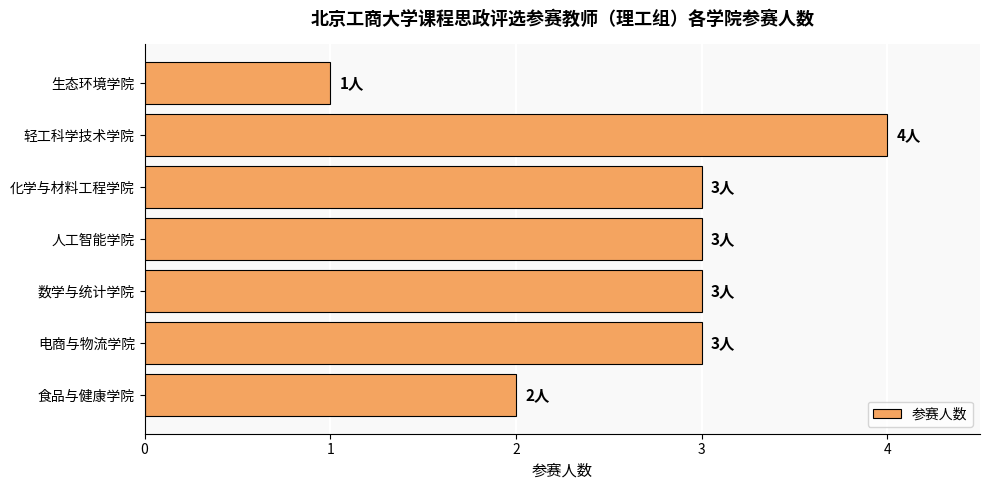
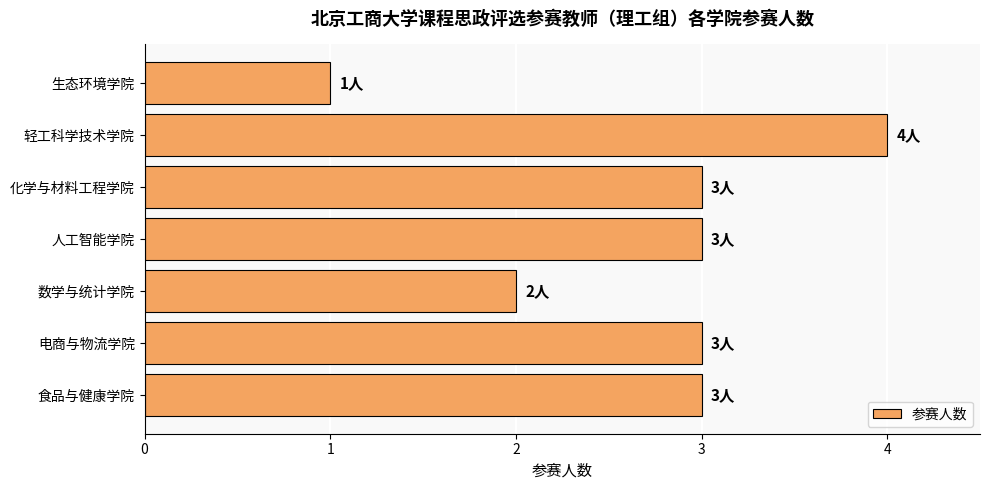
  {
    "生态环境学院": "1人",
    "轻工科学技术学院": "4人",
    "化学与材料工程学院": "3人",
    "人工智能学院": "3人",
-   "数学与统计学院": "3人",
+   "数学与统计学院": "2人",
    "电商与物流学院": "3人",
-   "食品与健康学院": "2人"
+   "食品与健康学院": "3人"
  }
